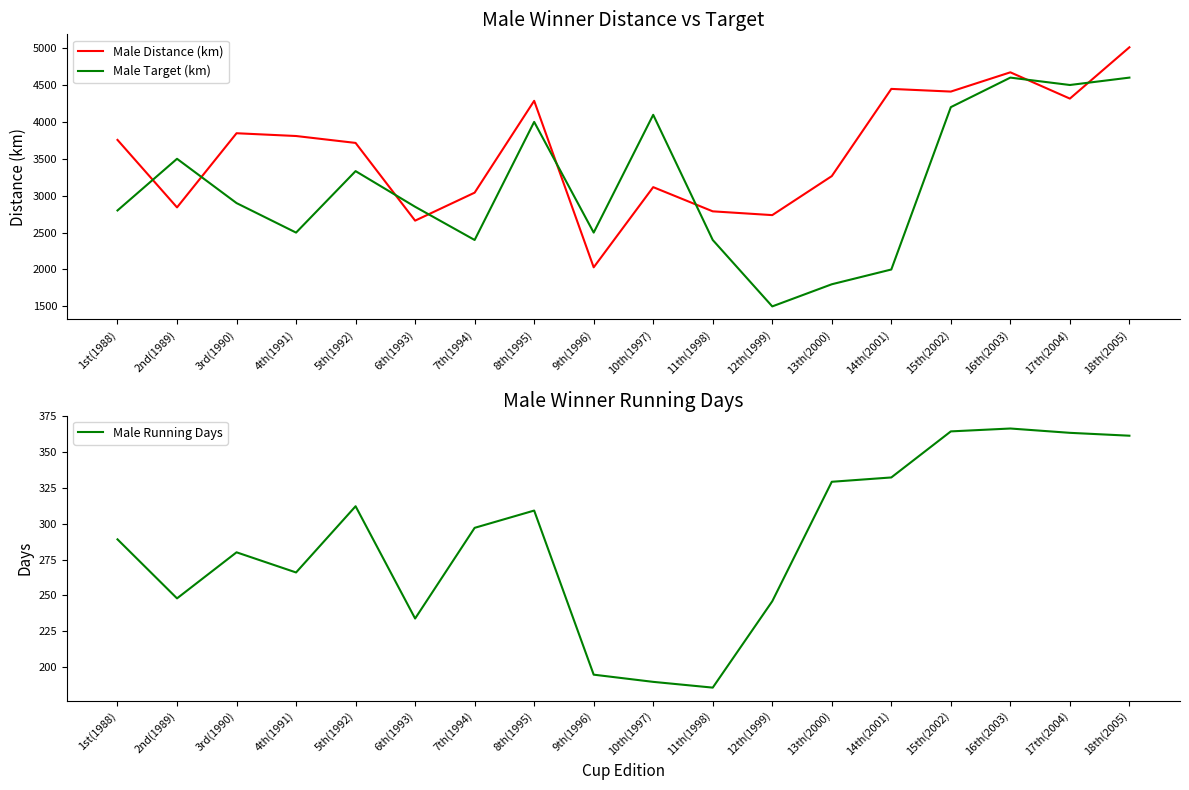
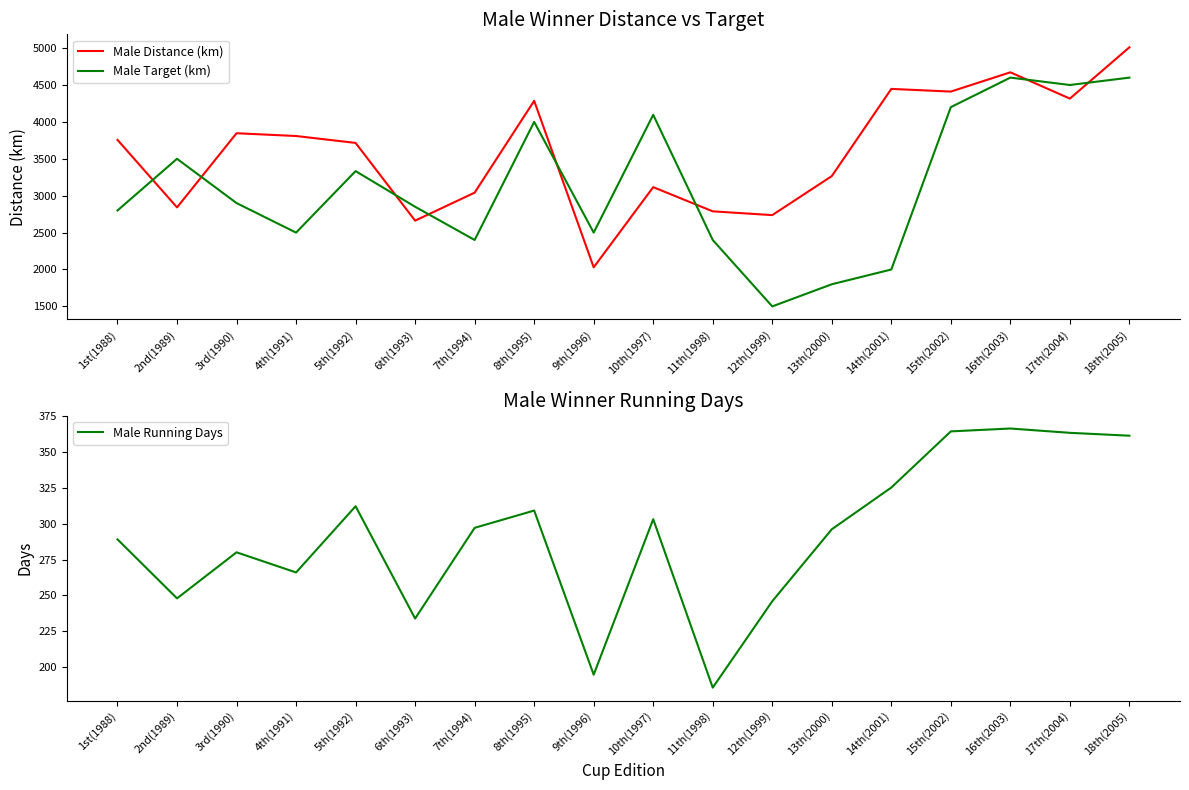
  {
    "Male Winner Distance vs Target": {
      "Male Distance (km)": {
        "1st(1988)": 3800,
        "2nd(1989)": 2800,
        "3rd(1990)": 3800,
        "4th(1991)": 3800,
        "5th(1992)": 3700,
        "6th(1993)": 2700,
        "7th(1994)": 3000,
        "8th(1995)": 4300,
        "9th(1996)": 2000,
        "10th(1997)": 3100,
        "11th(1998)": 2800,
        "12th(1999)": 2700,
        "13th(2000)": 3300,
        "14th(2001)": 4400,
        "15th(2002)": 4400,
        "16th(2003)": 4700,
        "17th(2004)": 4300,
        "18th(2005)": 5000
      },
      "Male Target (km)": {
        "1st(1988)": 2800,
        "2nd(1989)": 3500,
        "3rd(1990)": 2900,
        "4th(1991)": 2500,
        "5th(1992)": 3300,
        "6th(1993)": 2900,
        "7th(1994)": 2400,
        "8th(1995)": 4000,
        "9th(1996)": 2500,
        "10th(1997)": 4100,
        "11th(1998)": 2400,
        "12th(1999)": 1500,
        "13th(2000)": 1800,
        "14th(2001)": 2000,
        "15th(2002)": 4200,
        "16th(2003)": 4600,
        "17th(2004)": 4500,
        "18th(2005)": 4600
      }
    },
    "Male Winner Running Days": {
      "1st(1988)": 289,
      "2nd(1989)": 248,
      "3rd(1990)": 280,
      "4th(1991)": 266,
      "5th(1992)": 312,
      "6th(1993)": 234,
      "7th(1994)": 297,
      "8th(1995)": 309,
      "9th(1996)": 195,
-     "10th(1997)": 190,
+     "10th(1997)": 303,
      "11th(1998)": 186,
      "12th(1999)": 246,
-     "13th(2000)": 329,
-     "14th(2001)": 332,
+     "13th(2000)": 296,
+     "14th(2001)": 325,
      "15th(2002)": 364,
      "16th(2003)": 366,
      "17th(2004)": 363,
      "18th(2005)": 361
    }
  }
